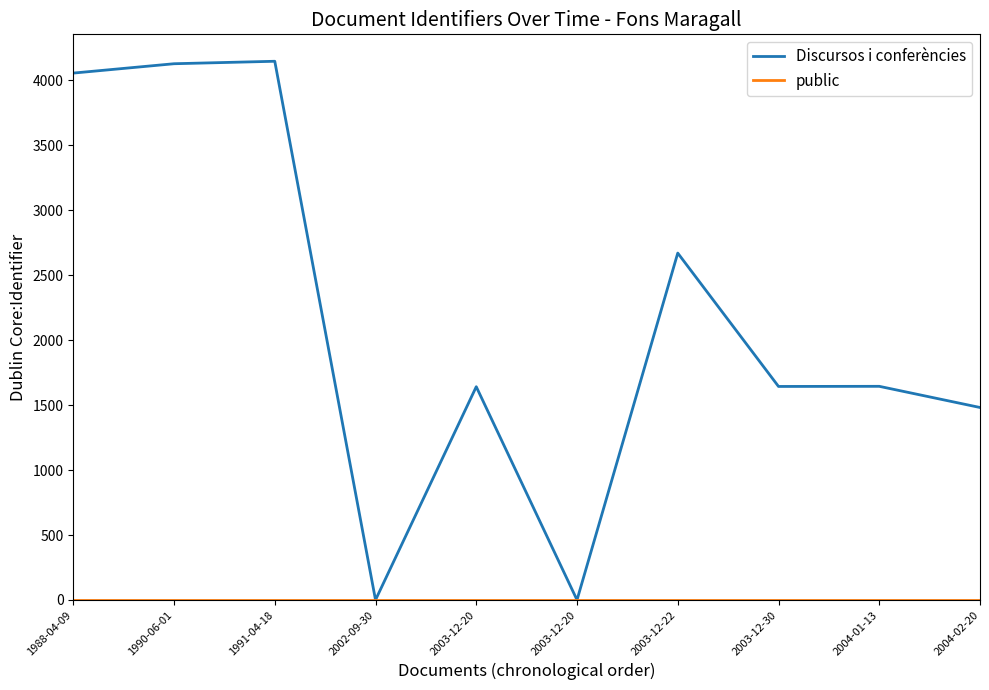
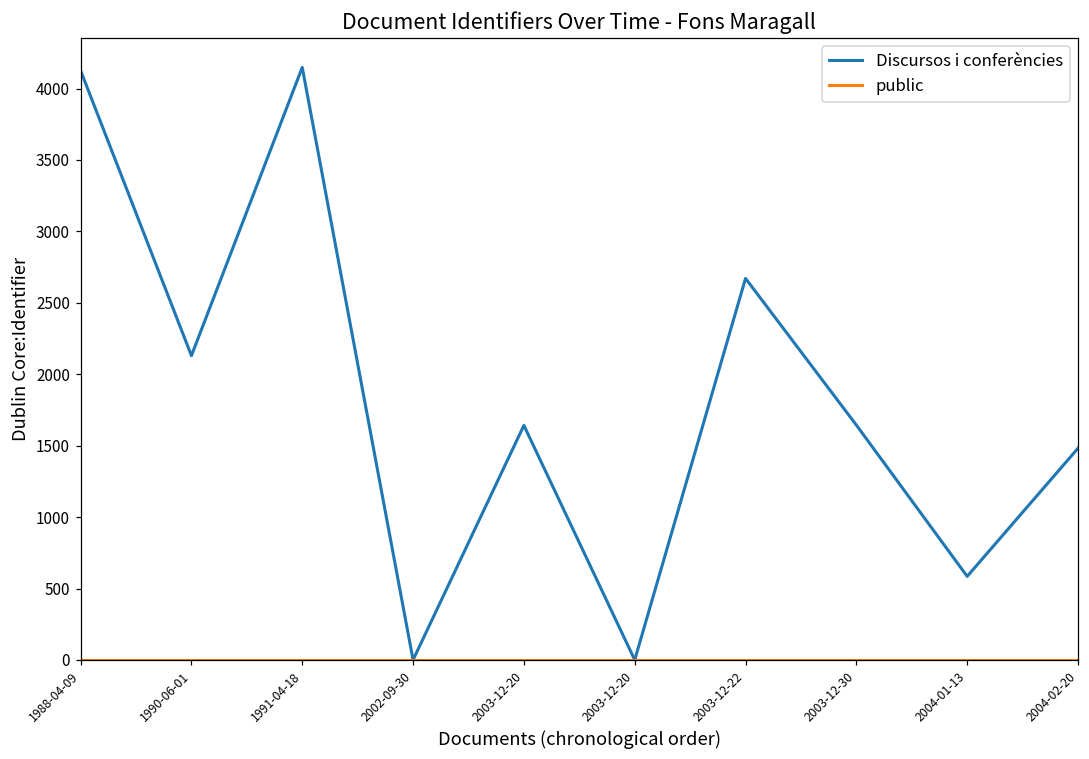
  {
    "Discursos i conferències": {
-     "1988-04-09": 4060,
-     "1990-06-01": 4130,
+     "1988-04-09": 4130,
+     "1990-06-01": 2130,
      "1991-04-18": 4150,
      "2003-12-22": 2670,
      "2003-12-30": 1640,
-     "2004-01-13": 1650,
+     "2004-01-13": 590,
      "2004-02-20": 1480
    },
    "public": {
      "1988-04-09": 0,
      "1990-06-01": 0,
      "1991-04-18": 0,
      "2003-12-22": 0,
      "2003-12-30": 0,
      "2004-01-13": 0,
      "2004-02-20": 0
    }
  }
